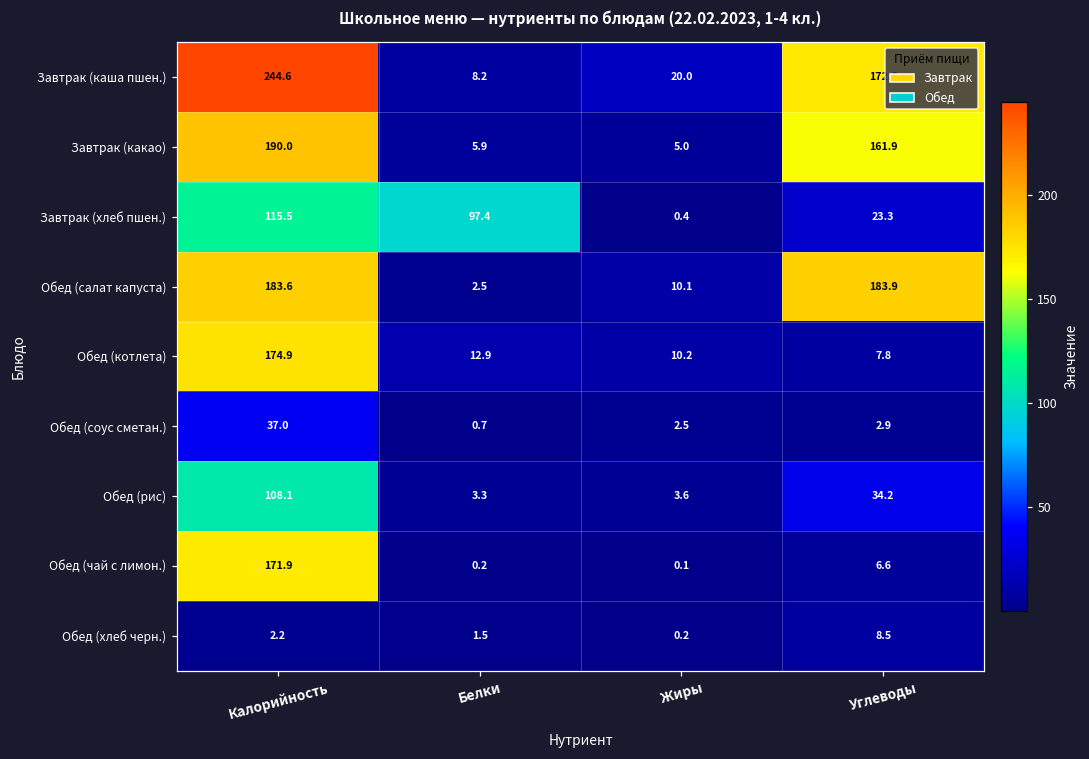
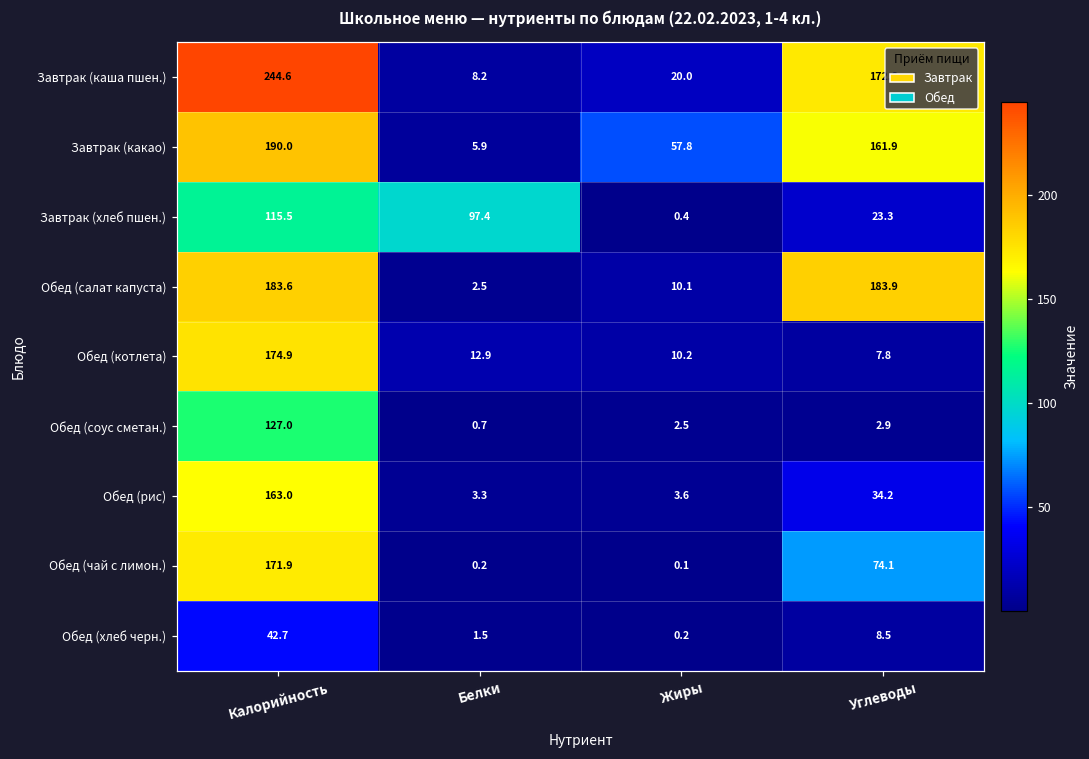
  {
    "Завтрак (каша пшен.)": {
      "Калорийность": 244.6,
      "Белки": 8.2,
      "Жиры": 20.0
    },
    "Завтрак (какао)": {
      "Калорийность": 190.0,
      "Белки": 5.9,
-     "Жиры": 5.0,
+     "Жиры": 57.8,
      "Углеводы": 161.9
    },
    "Завтрак (хлеб пшен.)": {
      "Калорийность": 115.5,
      "Белки": 97.4,
      "Жиры": 0.4,
      "Углеводы": 23.3
    },
    "Обед (салат капуста)": {
      "Калорийность": 183.6,
      "Белки": 2.5,
      "Жиры": 10.1,
      "Углеводы": 183.9
    },
    "Обед (котлета)": {
      "Калорийность": 174.9,
      "Белки": 12.9,
      "Жиры": 10.2,
      "Углеводы": 7.8
    },
    "Обед (соус сметан.)": {
-     "Калорийность": 37.0,
+     "Калорийность": 127.0,
      "Белки": 0.7,
      "Жиры": 2.5,
      "Углеводы": 2.9
    },
    "Обед (рис)": {
-     "Калорийность": 108.1,
+     "Калорийность": 163.0,
      "Белки": 3.3,
      "Жиры": 3.6,
      "Углеводы": 34.2
    },
    "Обед (чай с лимон.)": {
      "Калорийность": 171.9,
      "Белки": 0.2,
      "Жиры": 0.1,
-     "Углеводы": 6.6
+     "Углеводы": 74.1
    },
    "Обед (хлеб черн.)": {
-     "Калорийность": 2.2,
+     "Калорийность": 42.7,
      "Белки": 1.5,
      "Жиры": 0.2,
      "Углеводы": 8.5
    }
  }
